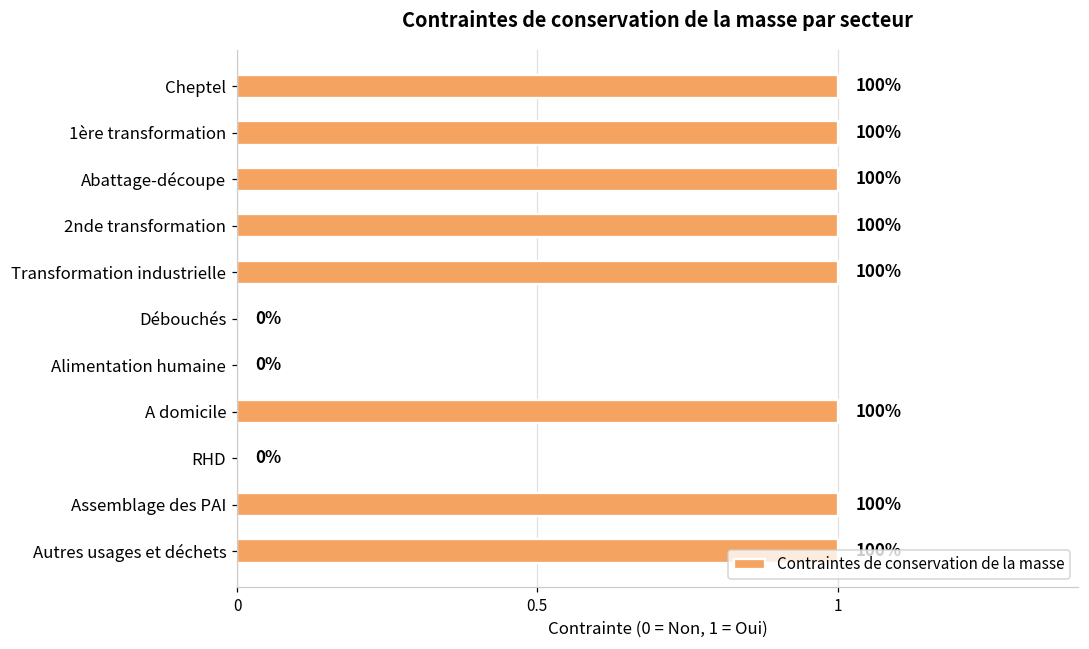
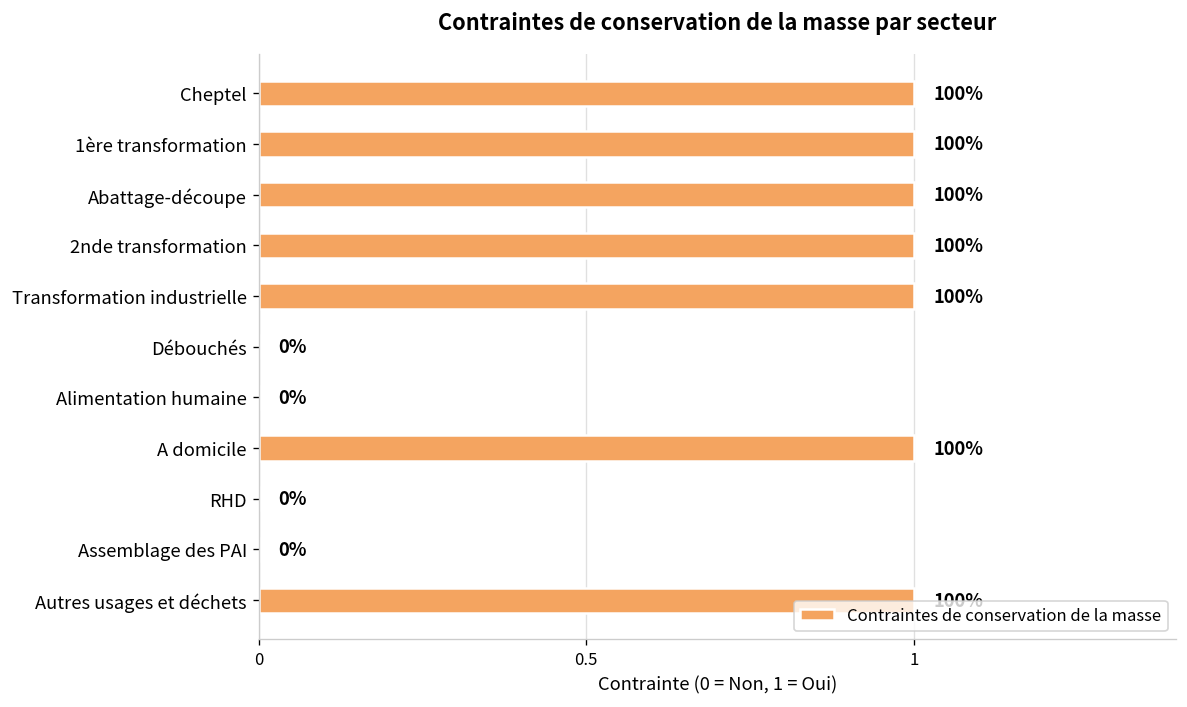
  {
    "Cheptel": "100%",
    "1ère transformation": "100%",
    "Abattage-découpe": "100%",
    "2nde transformation": "100%",
    "Transformation industrielle": "100%",
    "Débouchés": "0%",
    "Alimentation humaine": "0%",
    "A domicile": "100%",
    "RHD": "0%",
-   "Assemblage des PAI": "100%"
+   "Assemblage des PAI": "0%"
  }
